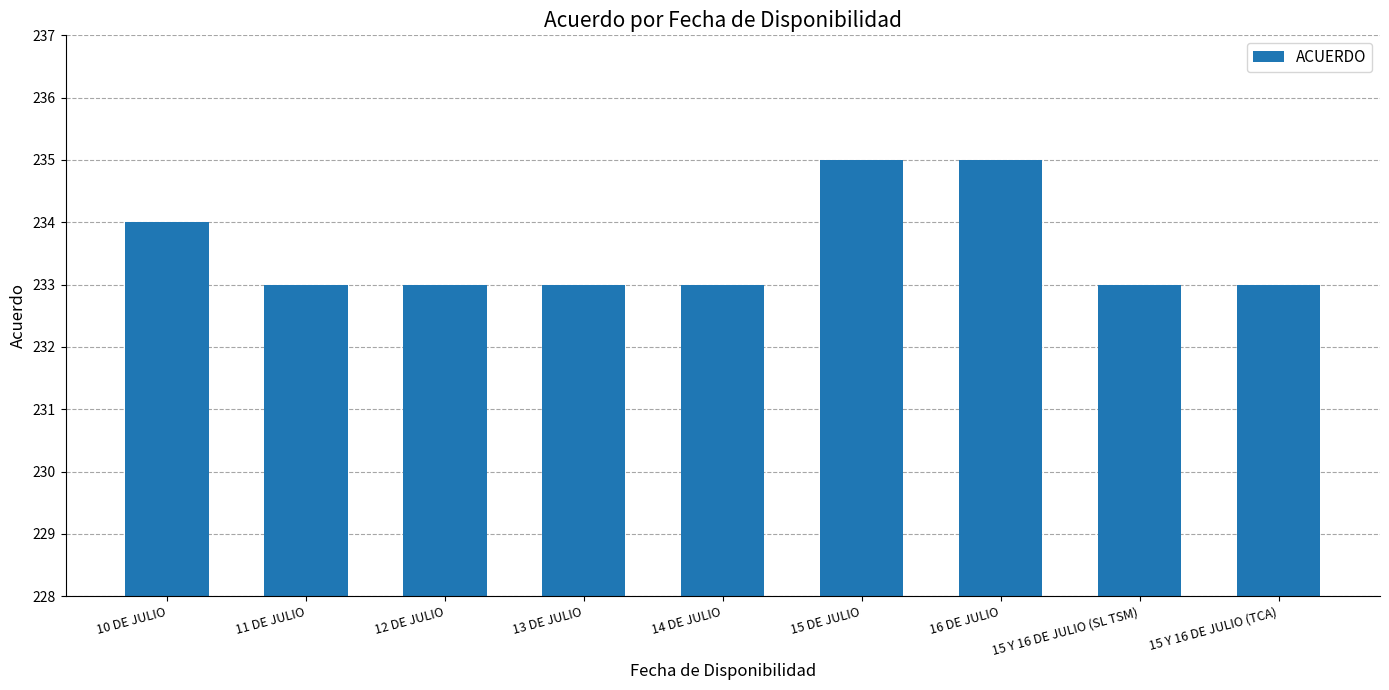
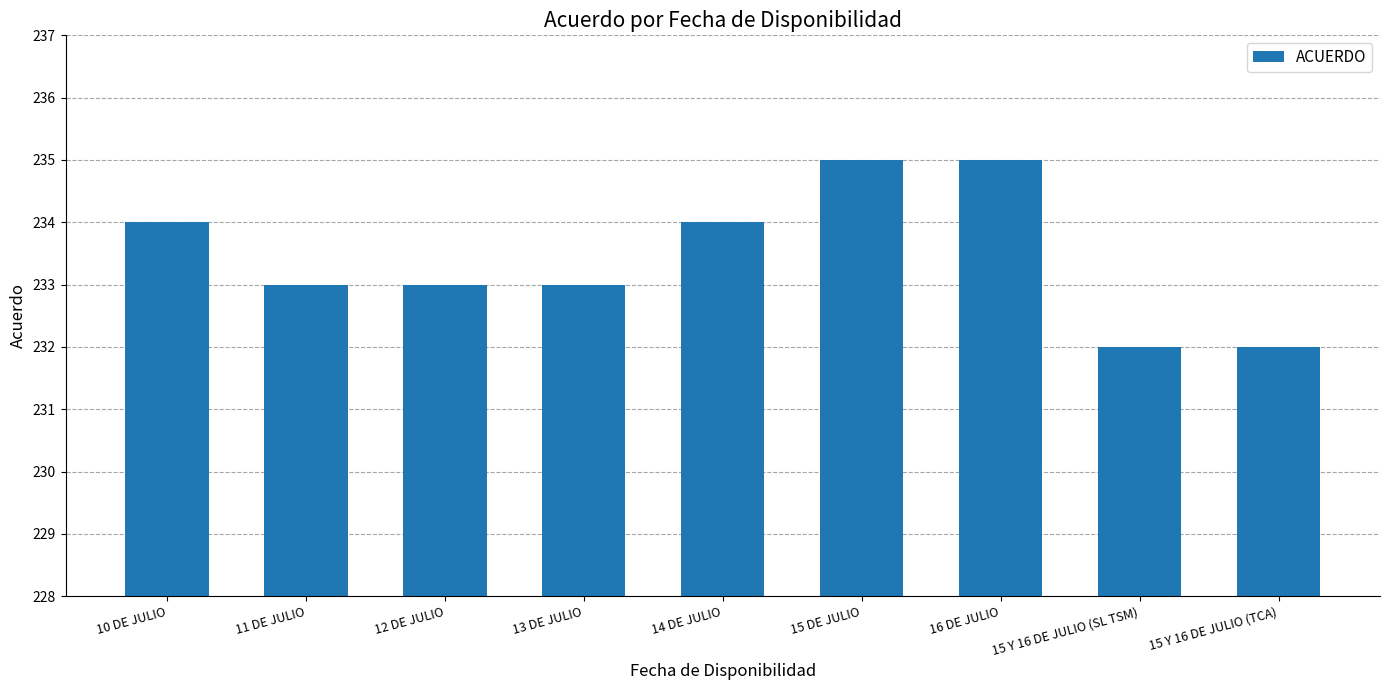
  {
    "10 DE JULIO": 234,
    "11 DE JULIO": 233,
    "12 DE JULIO": 233,
    "13 DE JULIO": 233,
-   "14 DE JULIO": 233,
+   "14 DE JULIO": 234,
    "15 DE JULIO": 235,
    "16 DE JULIO": 235,
-   "15 Y 16 DE JULIO (SL TSM)": 233,
-   "15 Y 16 DE JULIO (TCA)": 233
+   "15 Y 16 DE JULIO (SL TSM)": 232,
+   "15 Y 16 DE JULIO (TCA)": 232
  }
